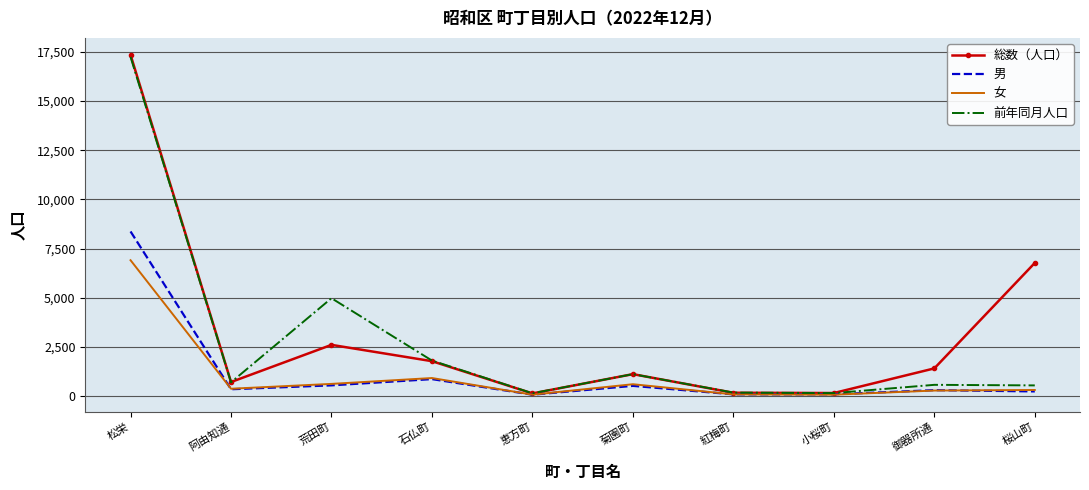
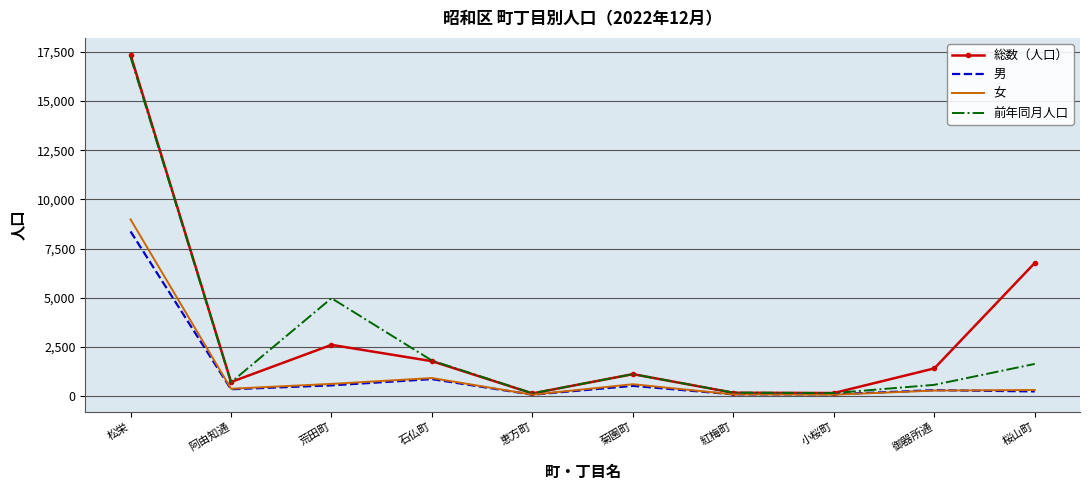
  {
    "総数（人口）": {
      "荒田町": "2,600",
      "御器所通": "1,400",
      "桜山町": "6,800"
    },
    "男": {
      "松栄": "8,400"
    },
    "女": {
-     "松栄": "6,900"
+     "松栄": "9,000"
    },
    "前年同月人口": {
      "荒田町": "5,000",
      "御器所通": "600",
-     "桜山町": "500"
+     "桜山町": "1,600"
    }
  }
